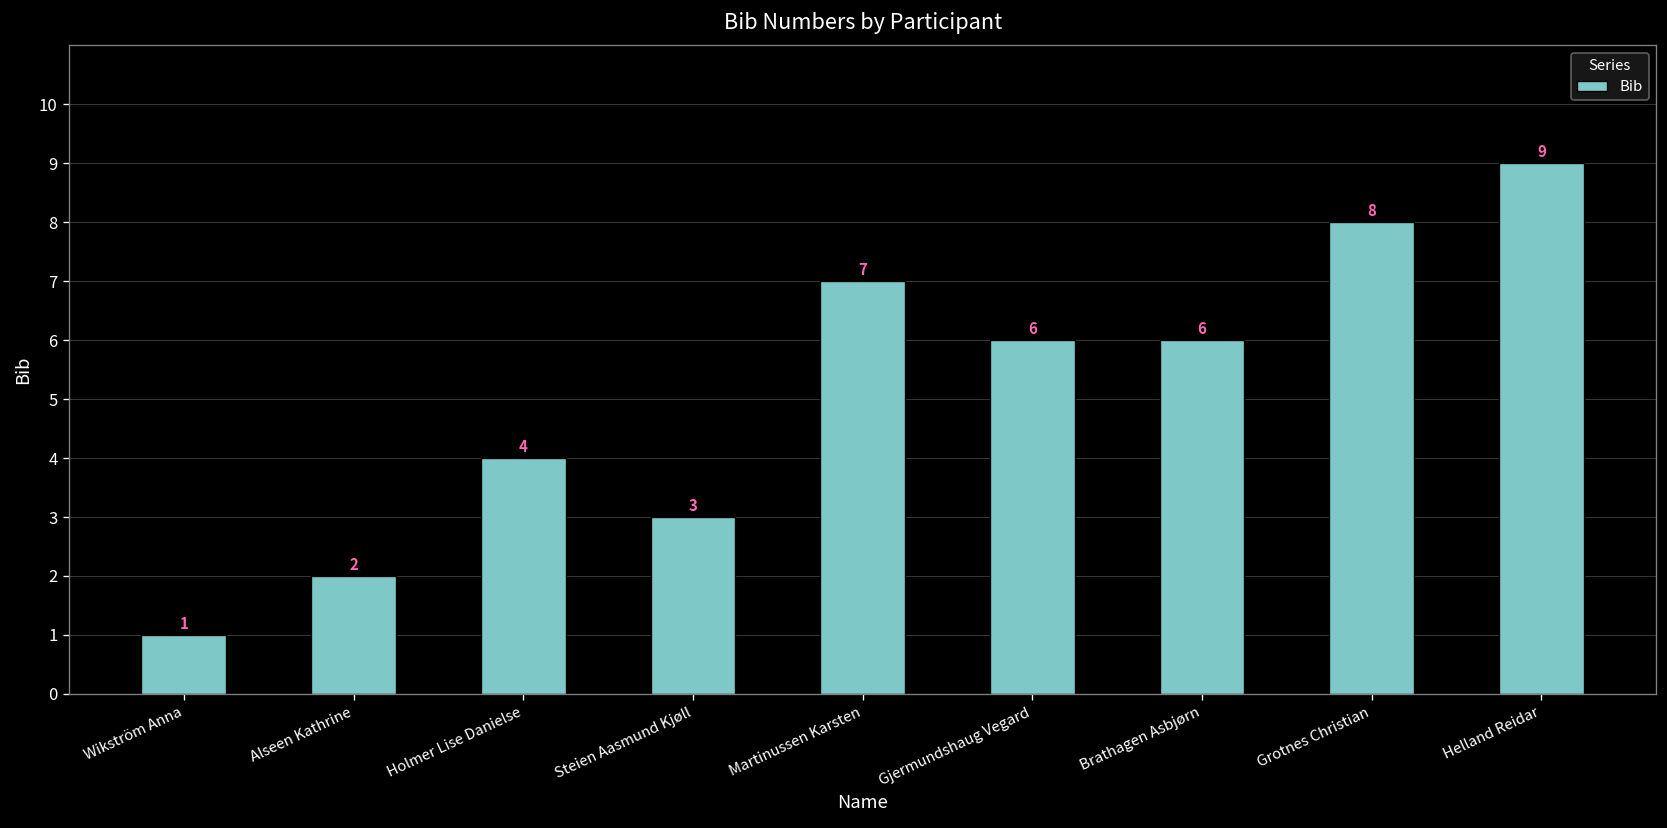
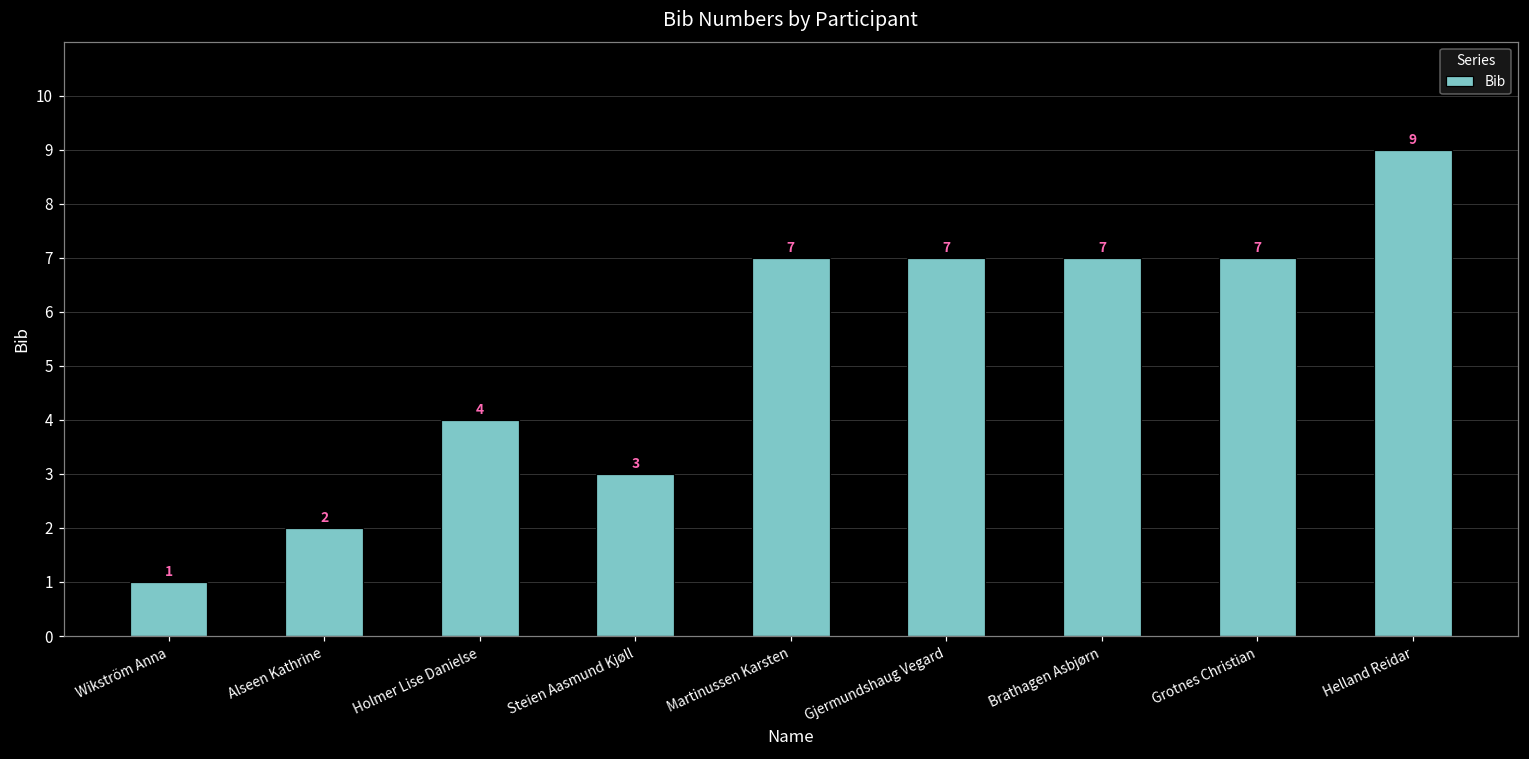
  {
    "Wikström Anna": 1,
    "Alseen Kathrine": 2,
    "Holmer Lise Danielse": 4,
    "Steien Aasmund Kjøll": 3,
    "Martinussen Karsten": 7,
-   "Gjermundshaug Vegard": 6,
-   "Brathagen Asbjørn": 6,
-   "Grotnes Christian": 8,
+   "Gjermundshaug Vegard": 7,
+   "Brathagen Asbjørn": 7,
+   "Grotnes Christian": 7,
    "Helland Reidar": 9
  }
